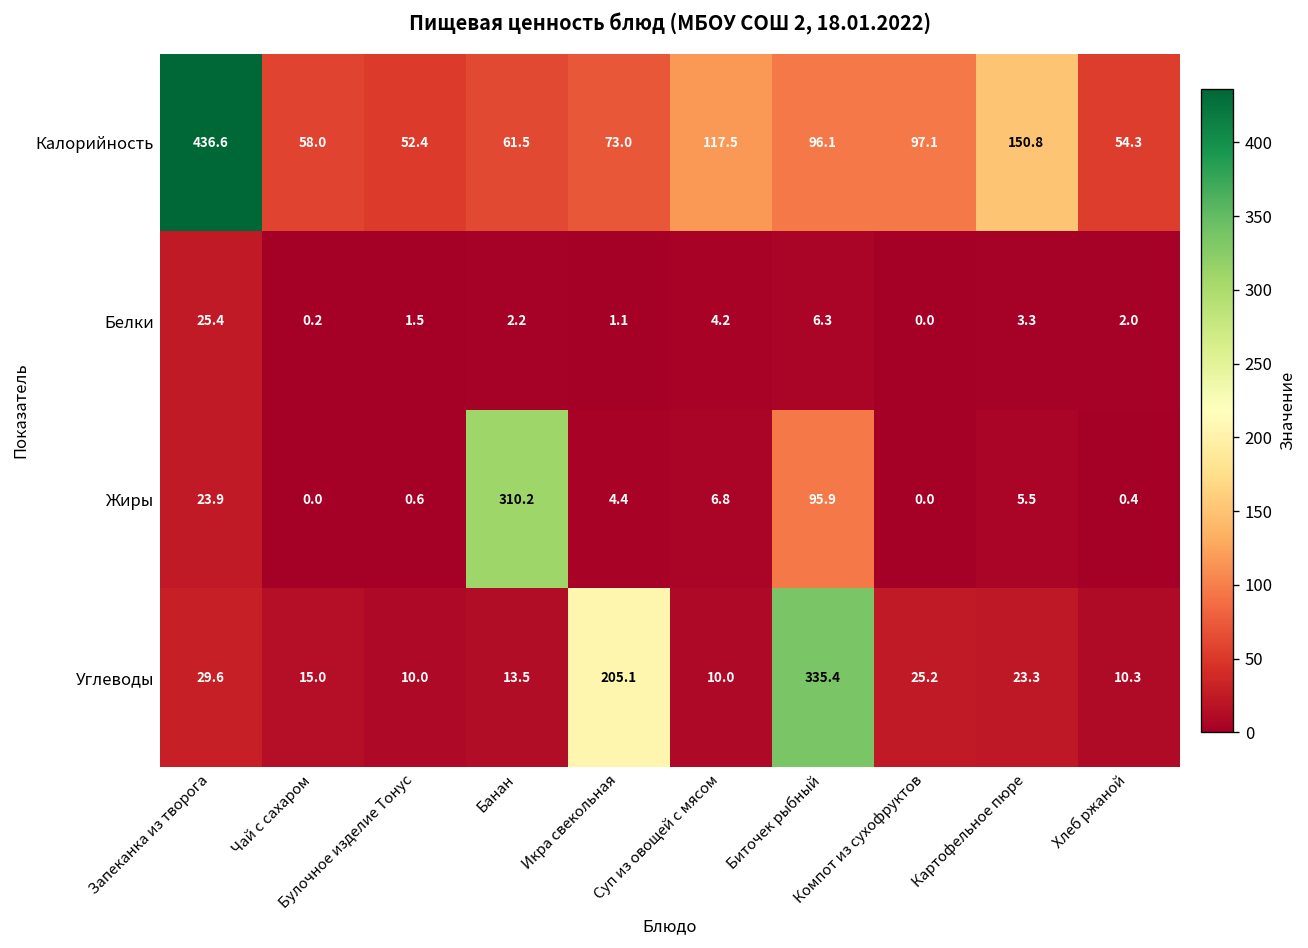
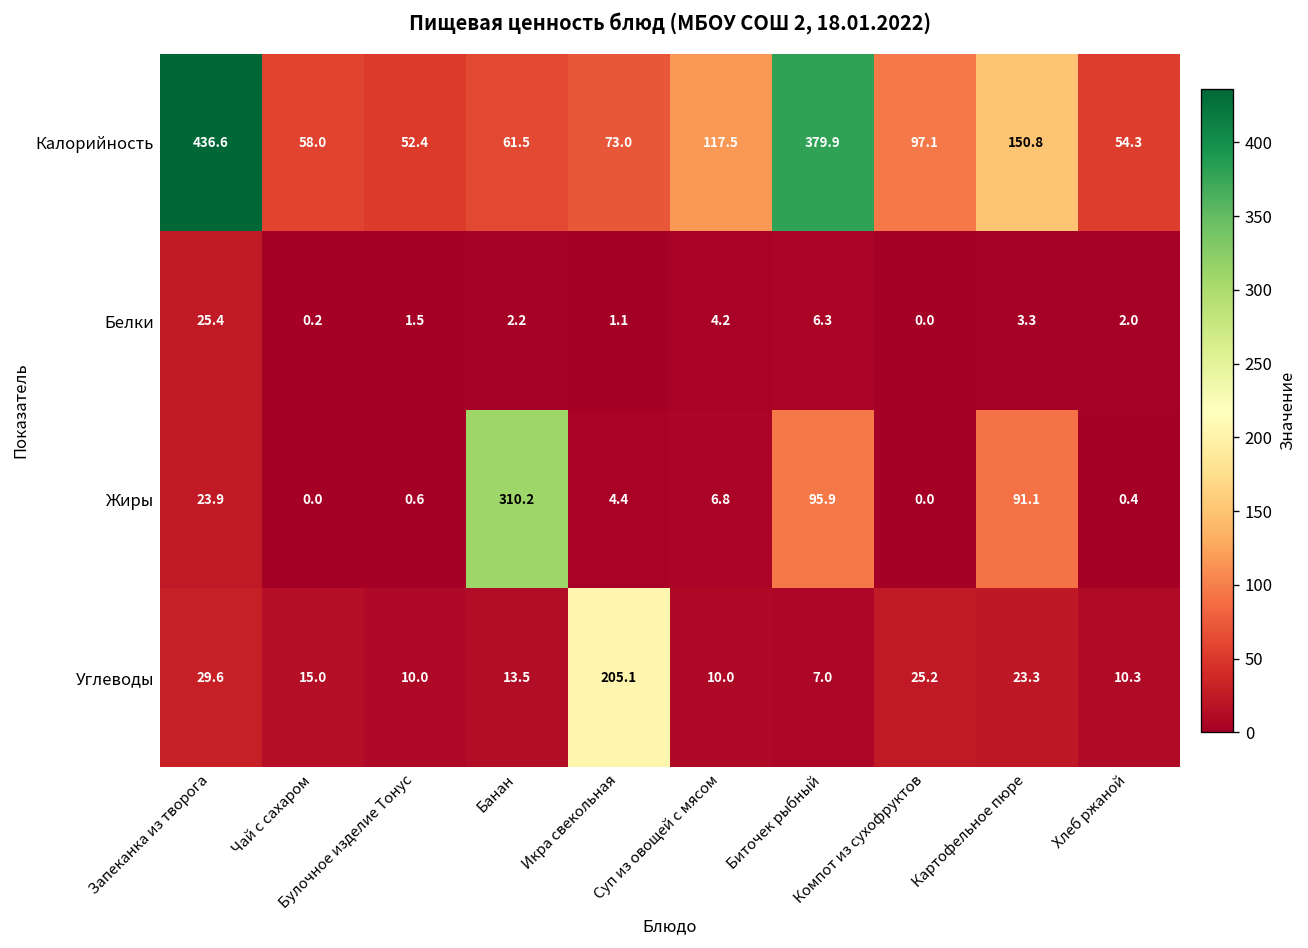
  {
    "Калорийность": {
      "Запеканка из творога": 436.6,
      "Чай с сахаром": 58.0,
      "Булочное изделие Тонус": 52.4,
      "Банан": 61.5,
      "Икра свекольная": 73.0,
      "Суп из овощей с мясом": 117.5,
-     "Биточек рыбный": 96.1,
+     "Биточек рыбный": 379.9,
      "Компот из сухофруктов": 97.1,
      "Картофельное пюре": 150.8,
      "Хлеб ржаной": 54.3
    },
    "Белки": {
      "Запеканка из творога": 25.4,
      "Чай с сахаром": 0.2,
      "Булочное изделие Тонус": 1.5,
      "Банан": 2.2,
      "Икра свекольная": 1.1,
      "Суп из овощей с мясом": 4.2,
      "Биточек рыбный": 6.3,
      "Компот из сухофруктов": 0.0,
      "Картофельное пюре": 3.3,
      "Хлеб ржаной": 2.0
    },
    "Жиры": {
      "Запеканка из творога": 23.9,
      "Чай с сахаром": 0.0,
      "Булочное изделие Тонус": 0.6,
      "Банан": 310.2,
      "Икра свекольная": 4.4,
      "Суп из овощей с мясом": 6.8,
      "Биточек рыбный": 95.9,
      "Компот из сухофруктов": 0.0,
-     "Картофельное пюре": 5.5,
+     "Картофельное пюре": 91.1,
      "Хлеб ржаной": 0.4
    },
    "Углеводы": {
      "Запеканка из творога": 29.6,
      "Чай с сахаром": 15.0,
      "Булочное изделие Тонус": 10.0,
      "Банан": 13.5,
      "Икра свекольная": 205.1,
      "Суп из овощей с мясом": 10.0,
-     "Биточек рыбный": 335.4,
+     "Биточек рыбный": 7.0,
      "Компот из сухофруктов": 25.2,
      "Картофельное пюре": 23.3,
      "Хлеб ржаной": 10.3
    }
  }
